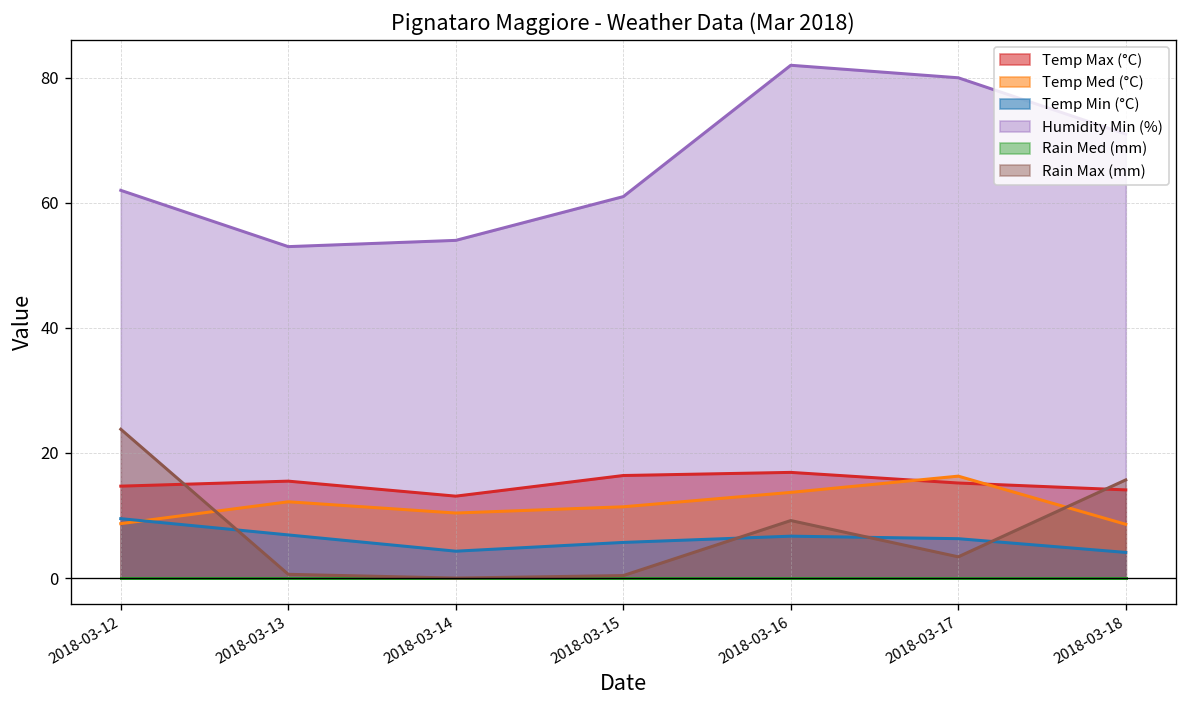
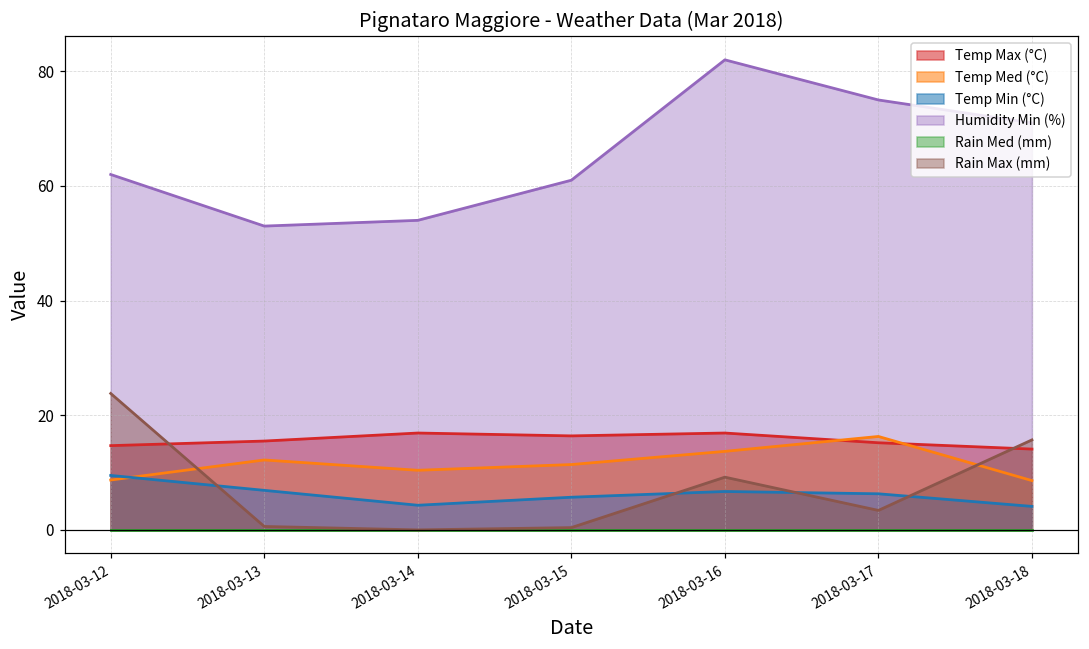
  {
    "Temp Max (°C)": {
      "2018-03-12": 15,
      "2018-03-13": 16,
-     "2018-03-14": 13,
+     "2018-03-14": 17,
      "2018-03-15": 16,
      "2018-03-16": 17,
      "2018-03-17": 15,
      "2018-03-18": 14
    },
    "Temp Med (°C)": {
      "2018-03-12": 9,
      "2018-03-13": 12,
      "2018-03-14": 10,
      "2018-03-15": 11,
      "2018-03-16": 14,
      "2018-03-17": 16,
      "2018-03-18": 9
    },
    "Temp Min (°C)": {
      "2018-03-12": 10,
      "2018-03-13": 7,
      "2018-03-14": 4,
      "2018-03-15": 6,
      "2018-03-16": 7,
      "2018-03-17": 6,
      "2018-03-18": 4
    },
    "Humidity Min (%)": {
      "2018-03-12": 62,
      "2018-03-13": 53,
      "2018-03-14": 54,
      "2018-03-15": 61,
      "2018-03-16": 82,
-     "2018-03-17": 80
+     "2018-03-17": 75
    },
    "Rain Med (mm)": {
      "2018-03-12": 0,
      "2018-03-13": 0,
      "2018-03-16": 0,
      "2018-03-17": 0,
      "2018-03-18": 0
    },
    "Rain Max (mm)": {
      "2018-03-12": 24,
      "2018-03-13": 1,
      "2018-03-16": 9,
      "2018-03-17": 3,
      "2018-03-18": 16
    }
  }
